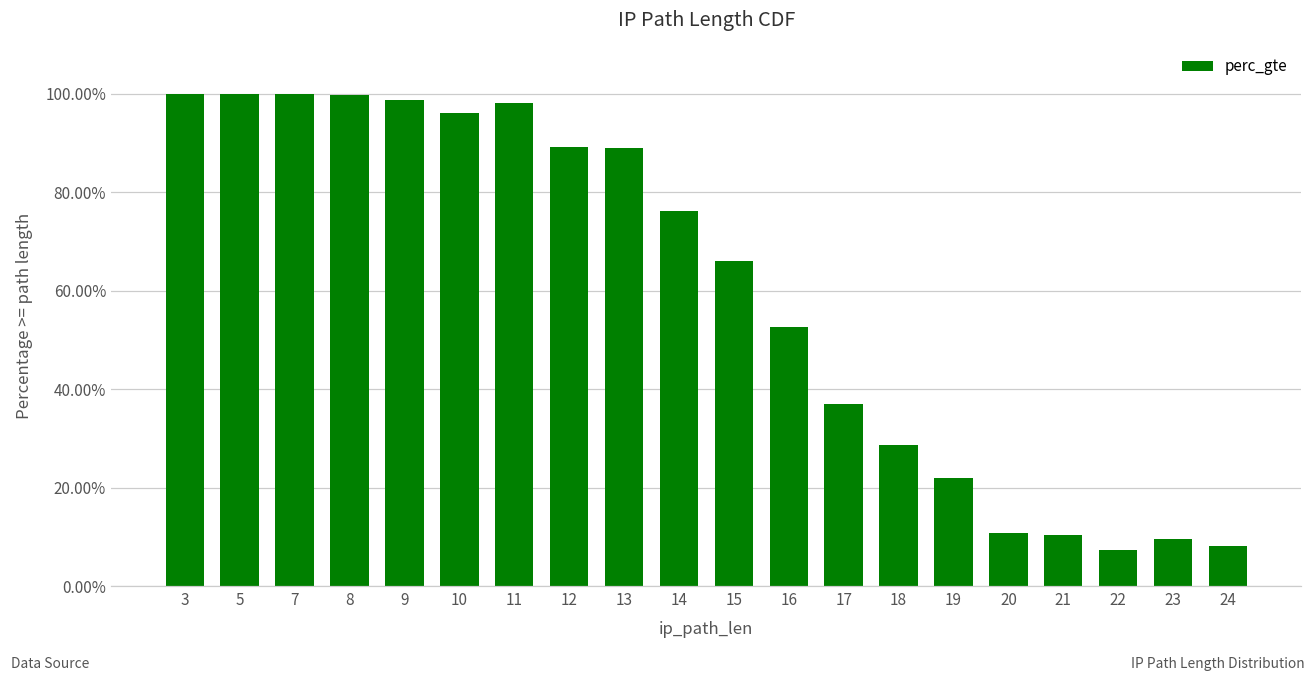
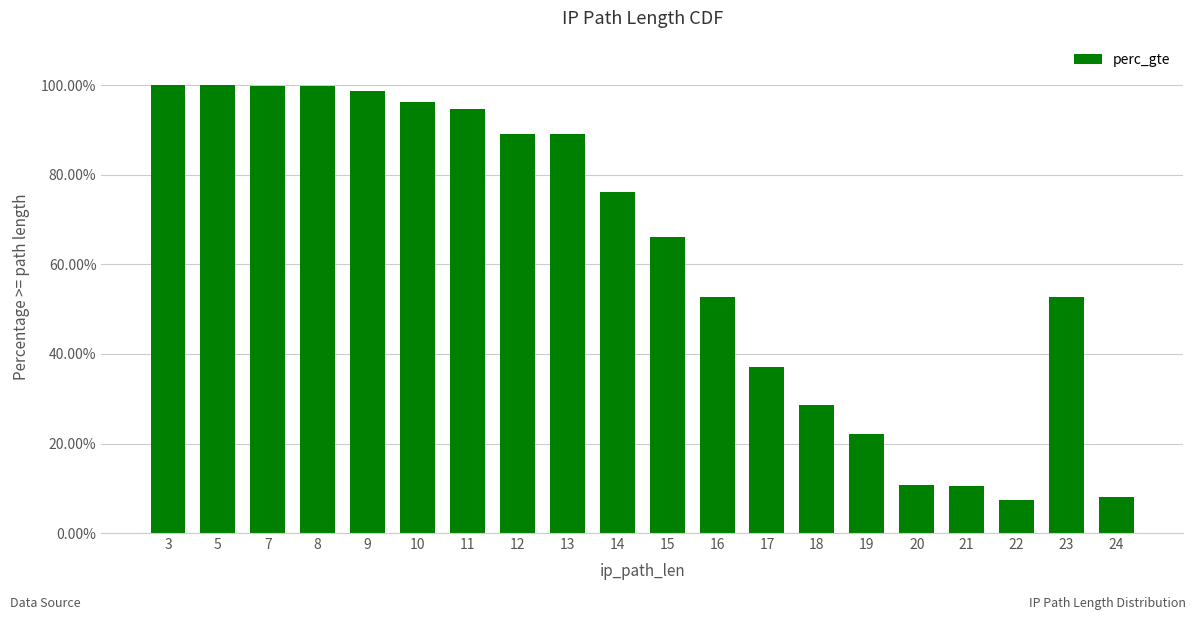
  {
    "3": "100%",
    "5": "100%",
    "7": "100%",
    "8": "100%",
    "9": "99%",
    "10": "96%",
-   "11": "98%",
+   "11": "95%",
    "12": "89%",
    "13": "89%",
    "14": "76%",
    "15": "66%",
    "16": "53%",
    "17": "37%",
    "18": "29%",
    "19": "22%",
    "20": "11%",
    "21": "10%",
    "22": "7%",
-   "23": "10%",
+   "23": "53%",
    "24": "8%"
  }
